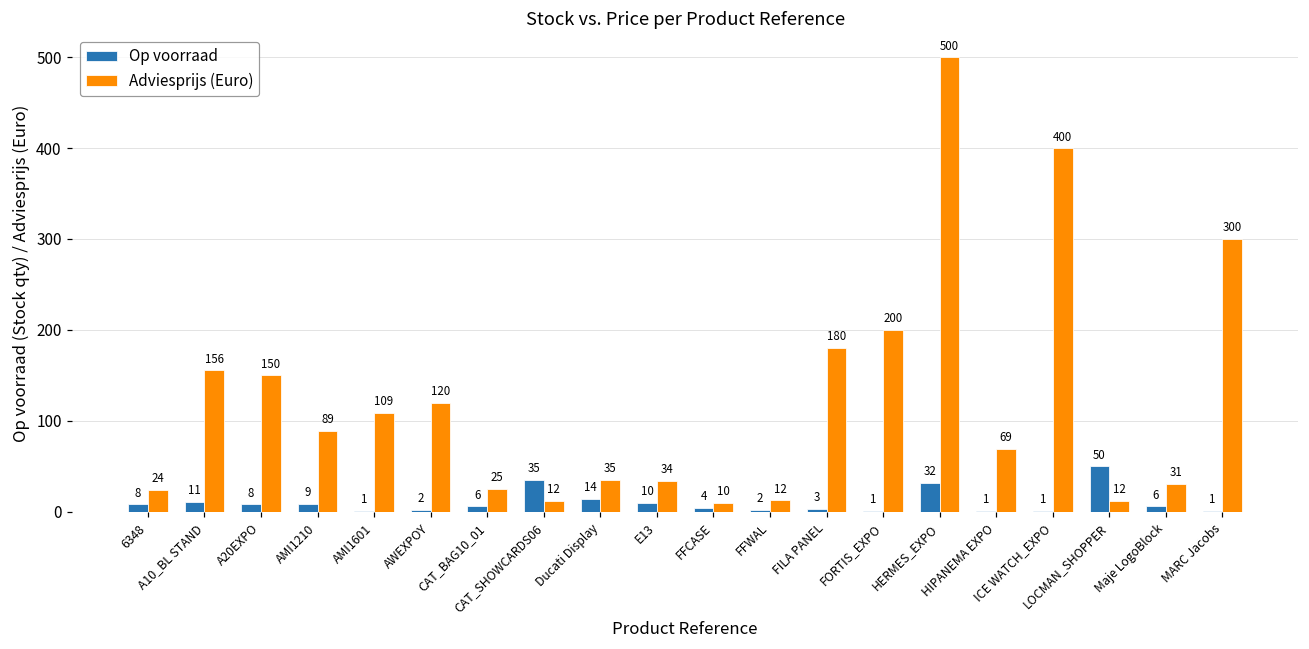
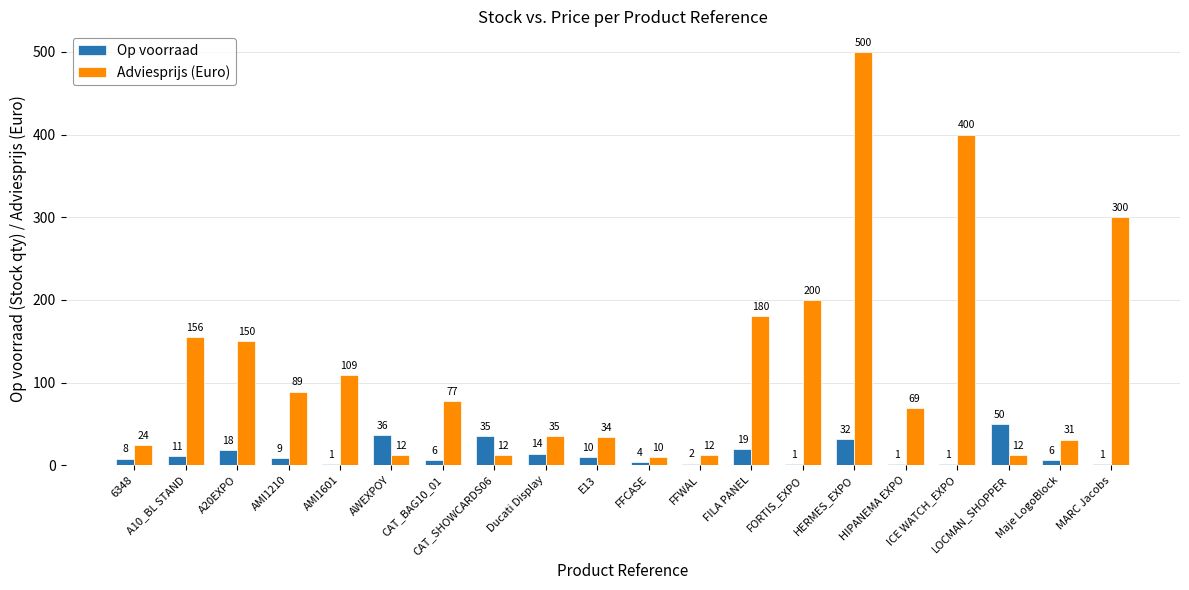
  {
    "Op voorraad": {
      "6348": 8,
      "A10_BL STAND": 11,
-     "A20EXPO": 8,
+     "A20EXPO": 18,
      "AMI1210": 9,
      "AMI1601": 1,
-     "AWEXPOY": 2,
+     "AWEXPOY": 36,
      "CAT_BAG10_01": 6,
      "CAT_SHOWCARDS06": 35,
      "Ducati Display": 14,
      "E13": 10,
      "FFCASE": 4,
      "FFWAL": 2,
-     "FILA PANEL": 3,
+     "FILA PANEL": 19,
      "FORTIS_EXPO": 1,
      "HERMES_EXPO": 32,
      "HIPANEMA EXPO": 1,
      "ICE WATCH_EXPO": 1,
      "LOCMAN_SHOPPER": 50,
      "Maje LogoBlock": 6,
      "MARC Jacobs": 1
    },
    "Adviesprijs (Euro)": {
      "6348": 24,
      "A10_BL STAND": 156,
      "A20EXPO": 150,
      "AMI1210": 89,
      "AMI1601": 109,
-     "AWEXPOY": 120,
-     "CAT_BAG10_01": 25,
+     "AWEXPOY": 12,
+     "CAT_BAG10_01": 77,
      "CAT_SHOWCARDS06": 12,
      "Ducati Display": 35,
      "E13": 34,
      "FFCASE": 10,
      "FFWAL": 12,
      "FILA PANEL": 180,
      "FORTIS_EXPO": 200,
      "HERMES_EXPO": 500,
      "HIPANEMA EXPO": 69,
      "ICE WATCH_EXPO": 400,
      "LOCMAN_SHOPPER": 12,
      "Maje LogoBlock": 31,
      "MARC Jacobs": 300
    }
  }
